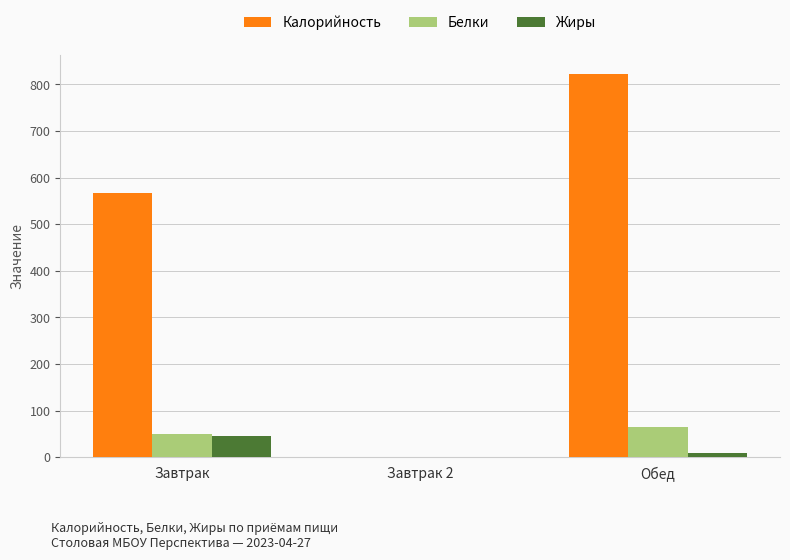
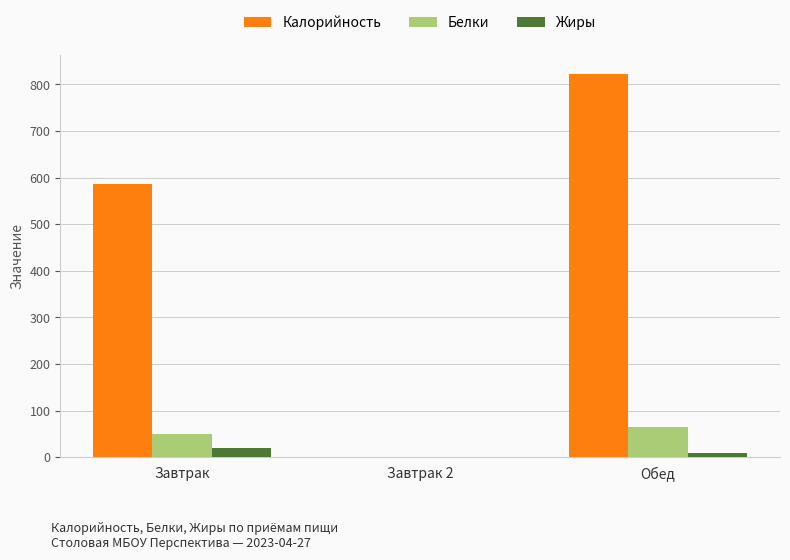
  {
    "Калорийность": {
-     "Завтрак": 570,
+     "Завтрак": 590,
      "Завтрак 2": 0,
      "Обед": 820
    },
    "Белки": {
      "Завтрак": 50,
      "Завтрак 2": 0,
      "Обед": 60
    },
    "Жиры": {
-     "Завтрак": 50,
+     "Завтрак": 20,
      "Завтрак 2": 0,
      "Обед": 10
    }
  }
